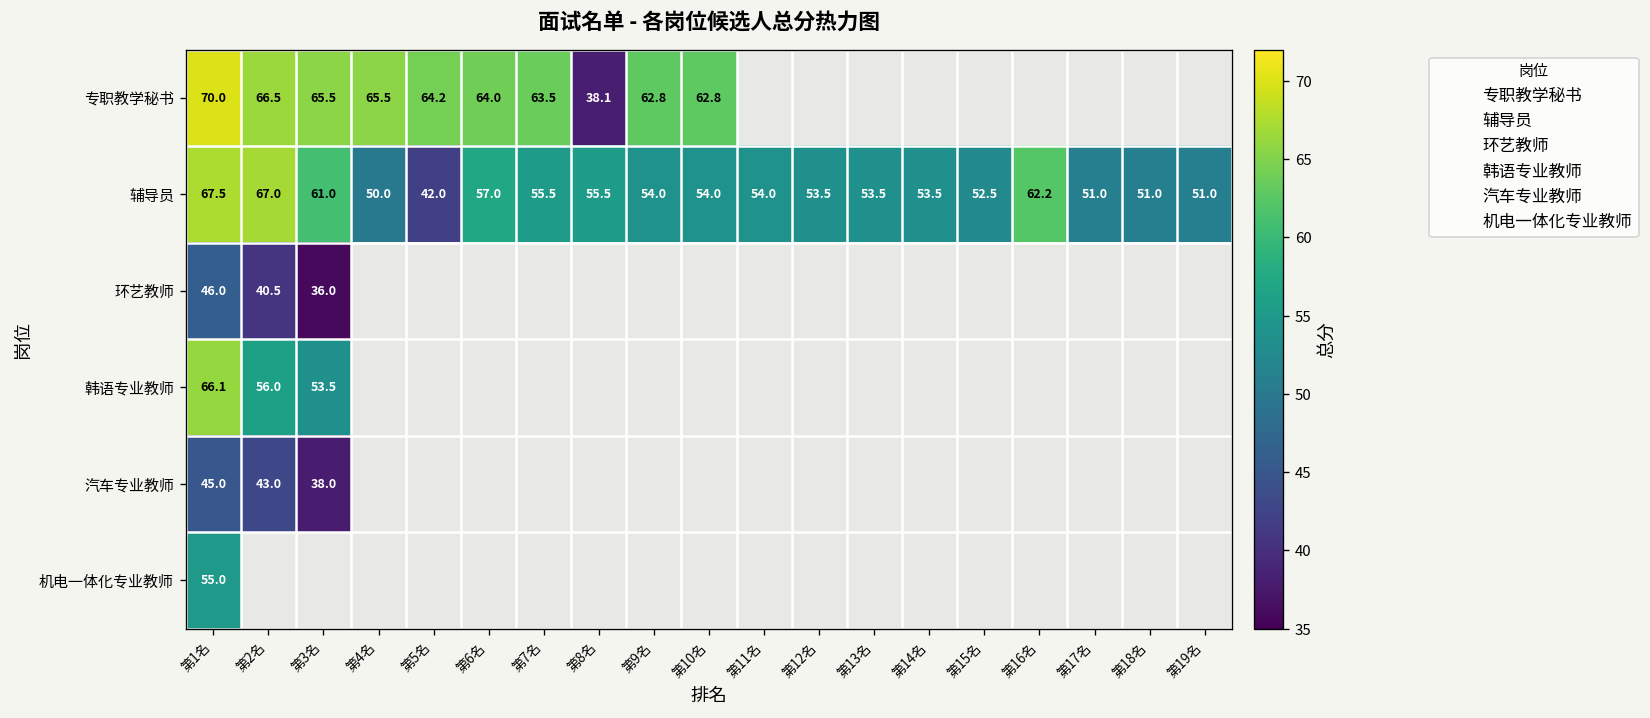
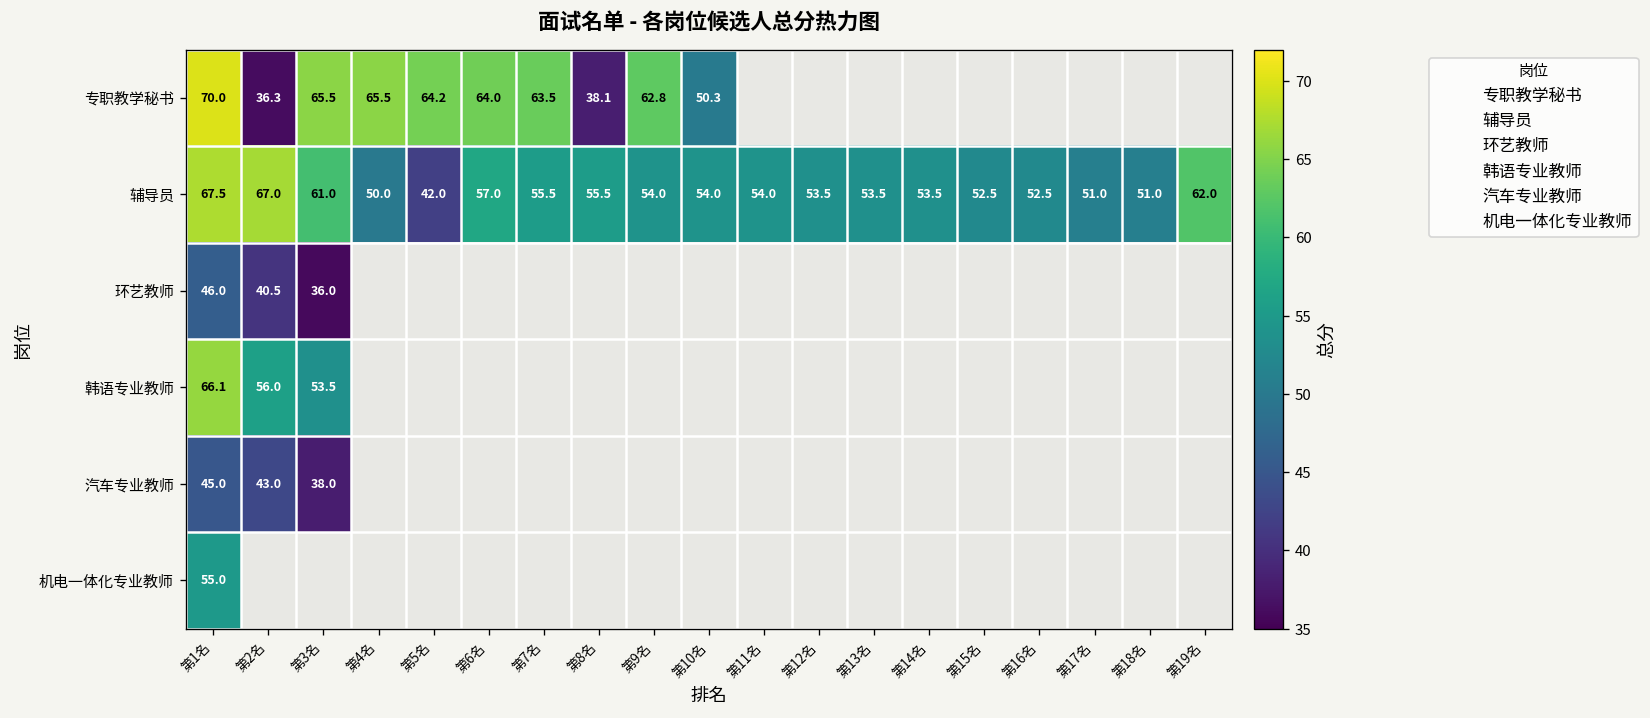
  {
    "专职教学秘书": {
      "第1名": 70.0,
-     "第2名": 66.5,
+     "第2名": 36.3,
      "第3名": 65.5,
      "第4名": 65.5,
      "第5名": 64.2,
      "第6名": 64.0,
      "第7名": 63.5,
      "第8名": 38.1,
      "第9名": 62.8,
-     "第10名": 62.8
+     "第10名": 50.3
    },
    "辅导员": {
      "第1名": 67.5,
      "第2名": 67.0,
      "第3名": 61.0,
      "第4名": 50.0,
      "第5名": 42.0,
      "第6名": 57.0,
      "第7名": 55.5,
      "第8名": 55.5,
      "第9名": 54.0,
      "第10名": 54.0,
      "第11名": 54.0,
      "第12名": 53.5,
      "第13名": 53.5,
      "第14名": 53.5,
      "第15名": 52.5,
-     "第16名": 62.2,
+     "第16名": 52.5,
      "第17名": 51.0,
      "第18名": 51.0,
-     "第19名": 51.0
+     "第19名": 62.0
    },
    "环艺教师": {
      "第1名": 46.0,
      "第2名": 40.5,
      "第3名": 36.0
    },
    "韩语专业教师": {
      "第1名": 66.1,
      "第2名": 56.0,
      "第3名": 53.5
    },
    "汽车专业教师": {
      "第1名": 45.0,
      "第2名": 43.0,
      "第3名": 38.0
    },
    "机电一体化专业教师": {
      "第1名": 55.0
    }
  }
